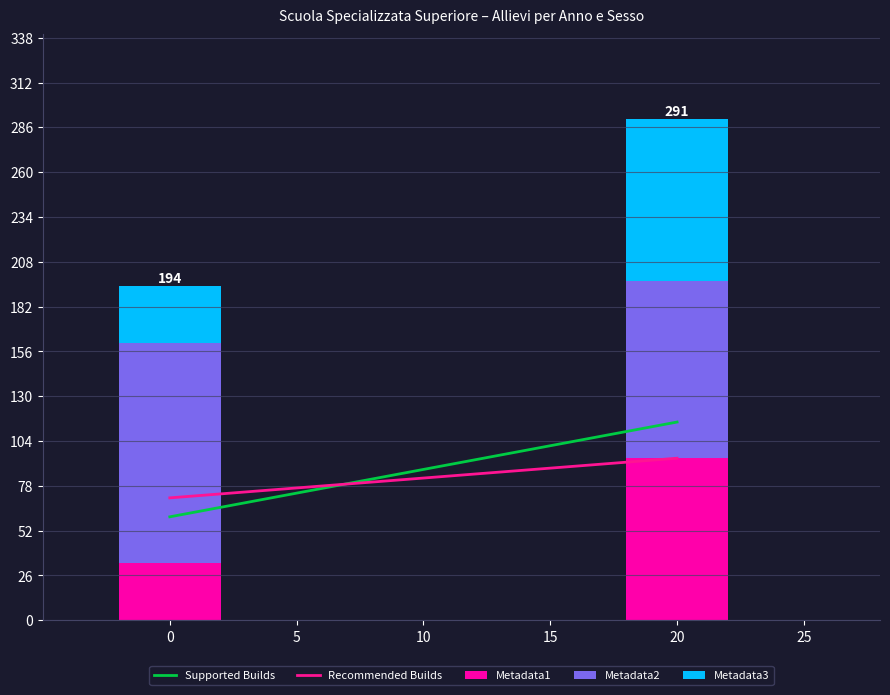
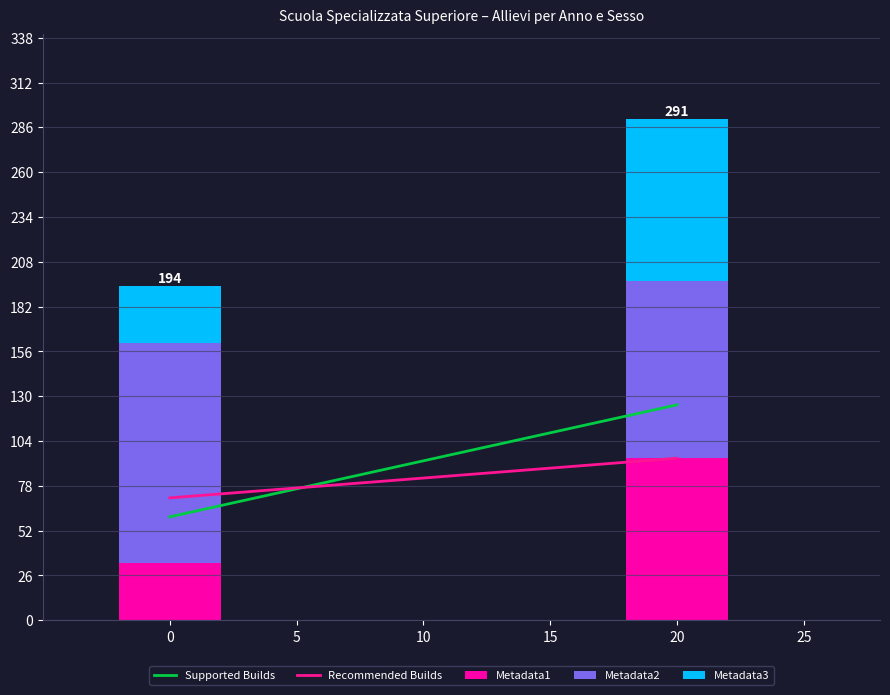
  {
    "Supported Builds": {
      "0": 60,
-     "20": 115
+     "20": 125
    }
  }
